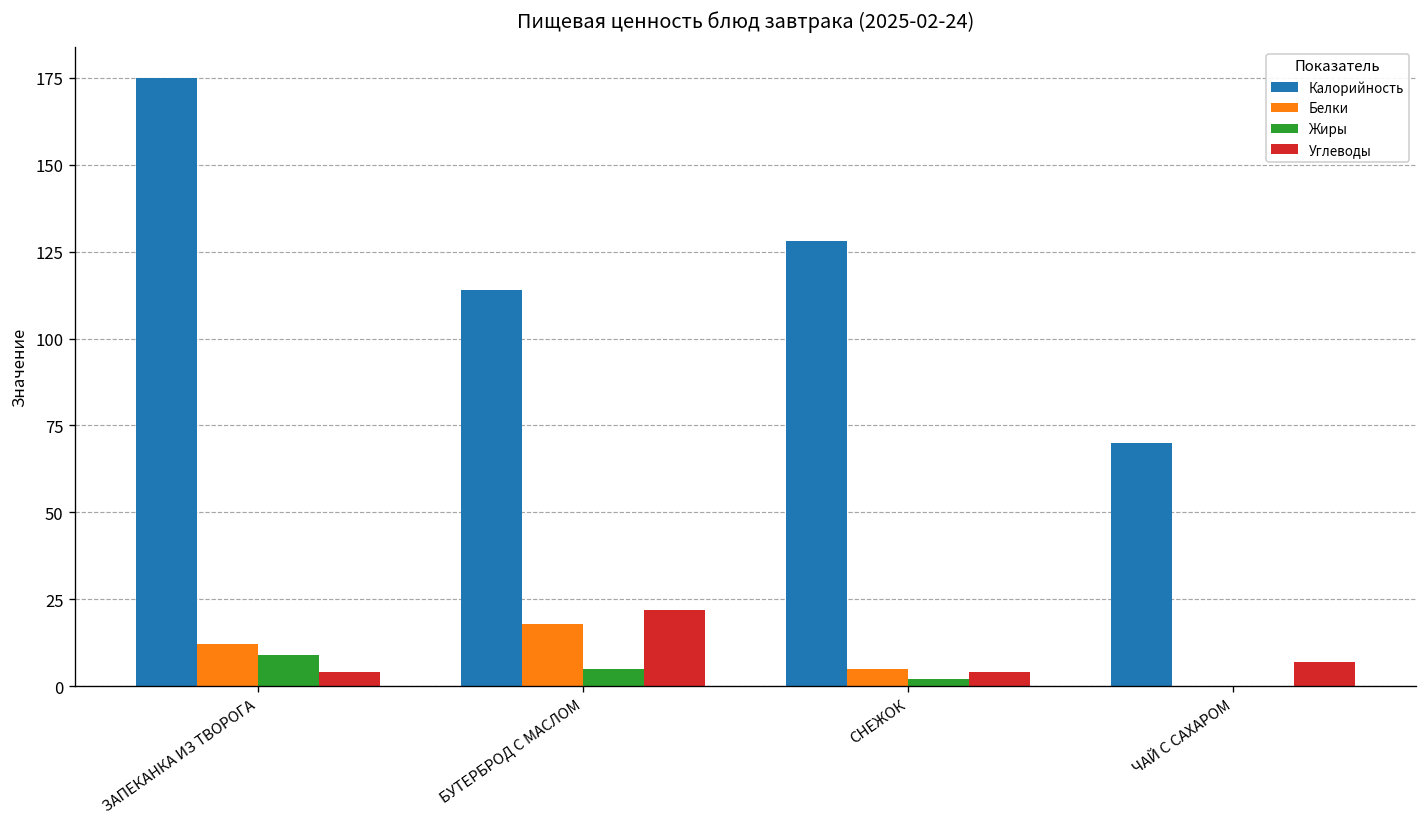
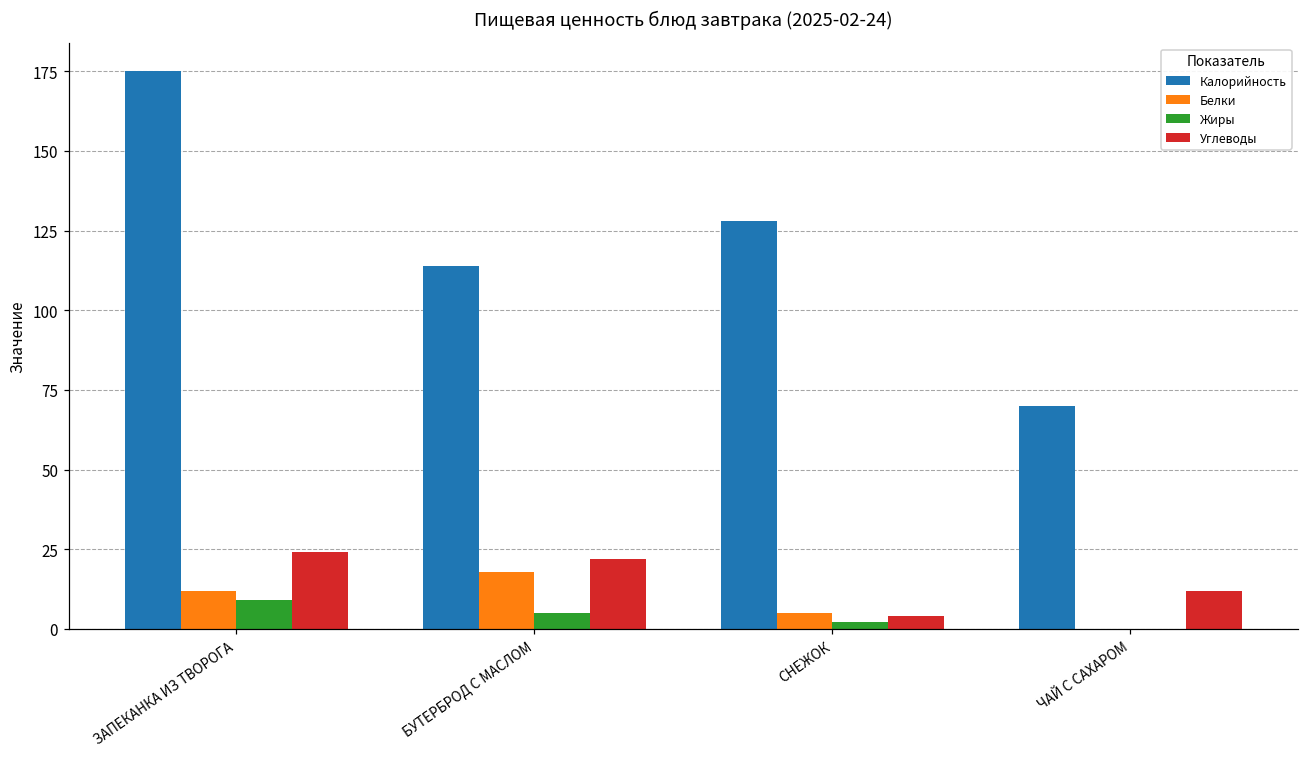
  {
    "Калорийность": {
      "ЗАПЕКАНКА ИЗ ТВОРОГА": 175,
      "БУТЕРБРОД С МАСЛОМ": 114,
      "СНЕЖОК": 128,
      "ЧАЙ С САХАРОМ": 70
    },
    "Белки": {
      "ЗАПЕКАНКА ИЗ ТВОРОГА": 12,
      "БУТЕРБРОД С МАСЛОМ": 18,
      "СНЕЖОК": 5,
      "ЧАЙ С САХАРОМ": 0
    },
    "Жиры": {
      "ЗАПЕКАНКА ИЗ ТВОРОГА": 9,
      "БУТЕРБРОД С МАСЛОМ": 5,
      "СНЕЖОК": 2,
      "ЧАЙ С САХАРОМ": 0
    },
    "Углеводы": {
-     "ЗАПЕКАНКА ИЗ ТВОРОГА": 4,
+     "ЗАПЕКАНКА ИЗ ТВОРОГА": 24,
      "БУТЕРБРОД С МАСЛОМ": 22,
      "СНЕЖОК": 4,
-     "ЧАЙ С САХАРОМ": 7
+     "ЧАЙ С САХАРОМ": 12
    }
  }
